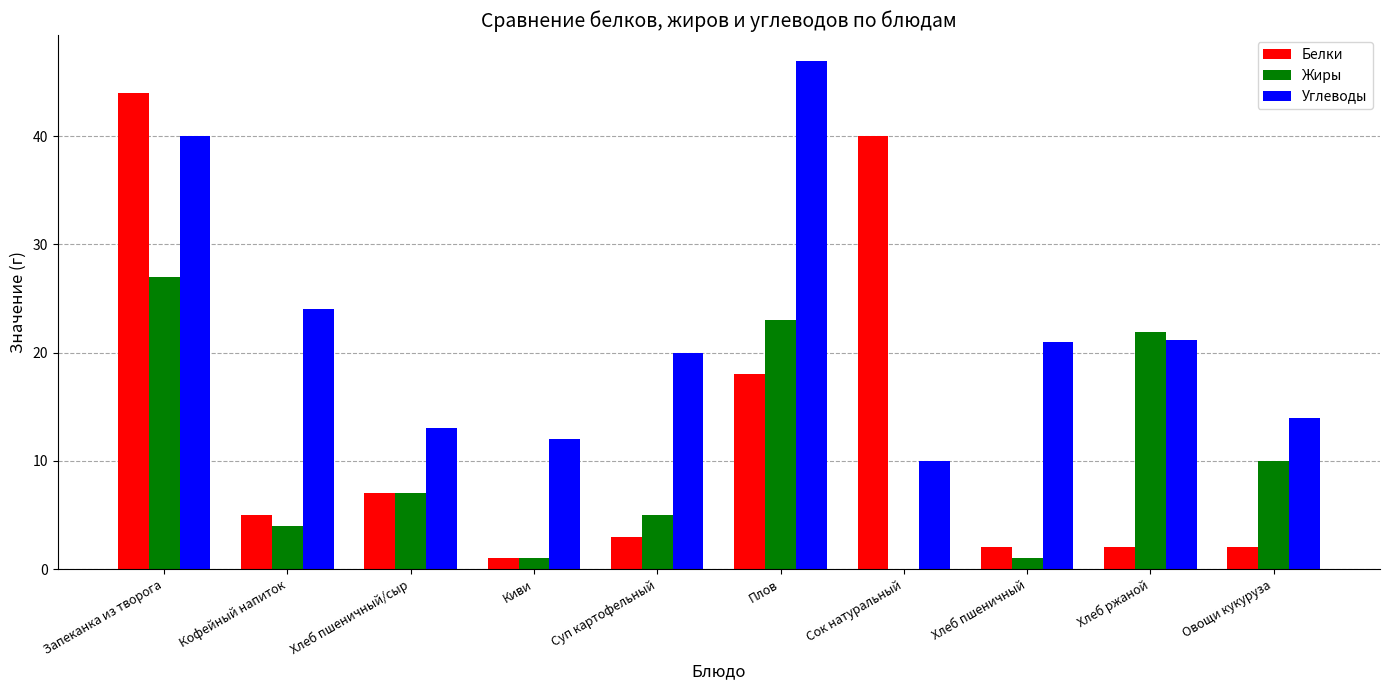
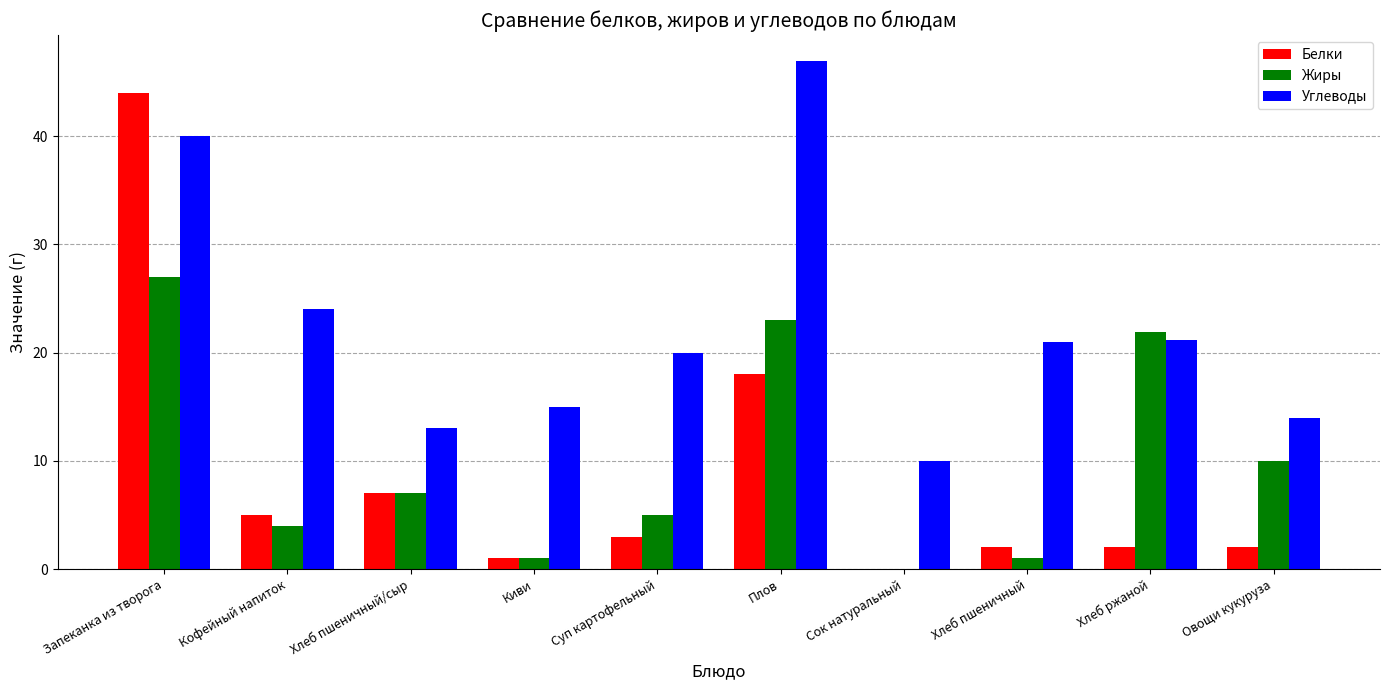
  {
    "Белки": {
      "Запеканка из творога": 44,
      "Кофейный напиток": 5,
      "Хлеб пшеничный/сыр": 7,
      "Киви": 1,
      "Суп картофельный": 3,
      "Плов": 18,
-     "Сок натуральный": 40,
+     "Сок натуральный": 0,
      "Хлеб пшеничный": 2,
      "Хлеб ржаной": 2,
      "Овощи кукуруза": 2
    },
    "Жиры": {
      "Запеканка из творога": 27,
      "Кофейный напиток": 4,
      "Хлеб пшеничный/сыр": 7,
      "Киви": 1,
      "Суп картофельный": 5,
      "Плов": 23,
      "Сок натуральный": 0,
      "Хлеб пшеничный": 1,
      "Хлеб ржаной": 22,
      "Овощи кукуруза": 10
    },
    "Углеводы": {
      "Запеканка из творога": 40,
      "Кофейный напиток": 24,
      "Хлеб пшеничный/сыр": 13,
-     "Киви": 12,
+     "Киви": 15,
      "Суп картофельный": 20,
      "Плов": 47,
      "Сок натуральный": 10,
      "Хлеб пшеничный": 21,
      "Хлеб ржаной": 21,
      "Овощи кукуруза": 14
    }
  }
